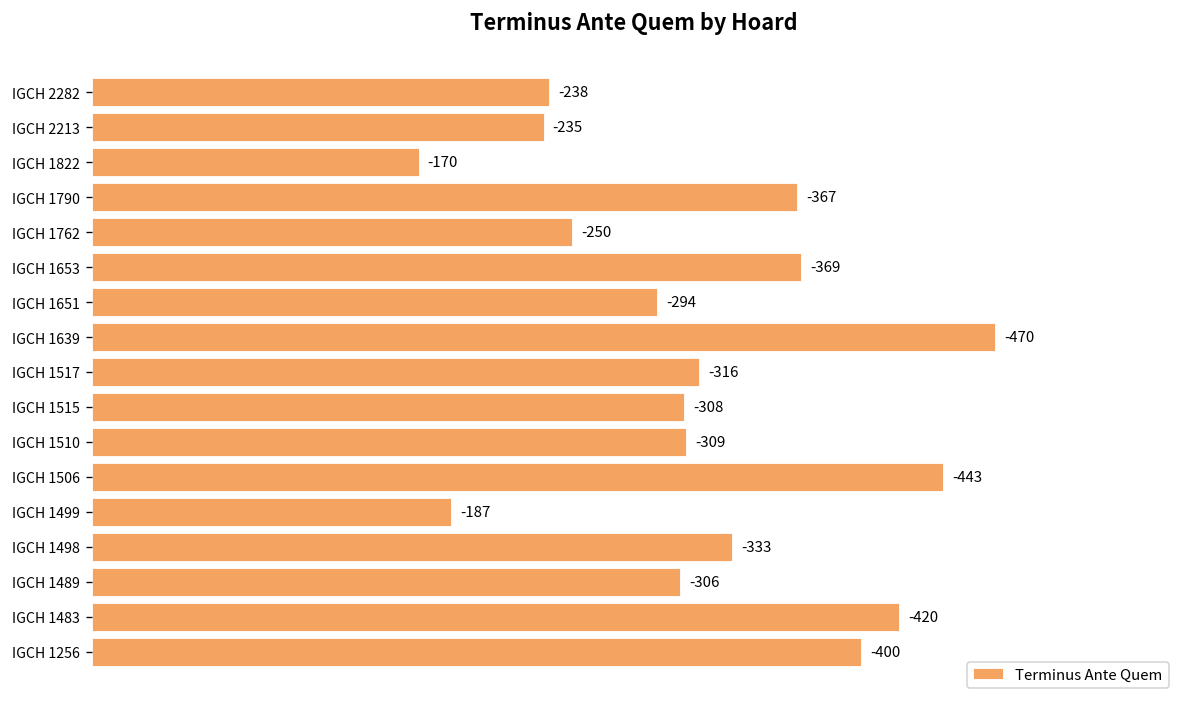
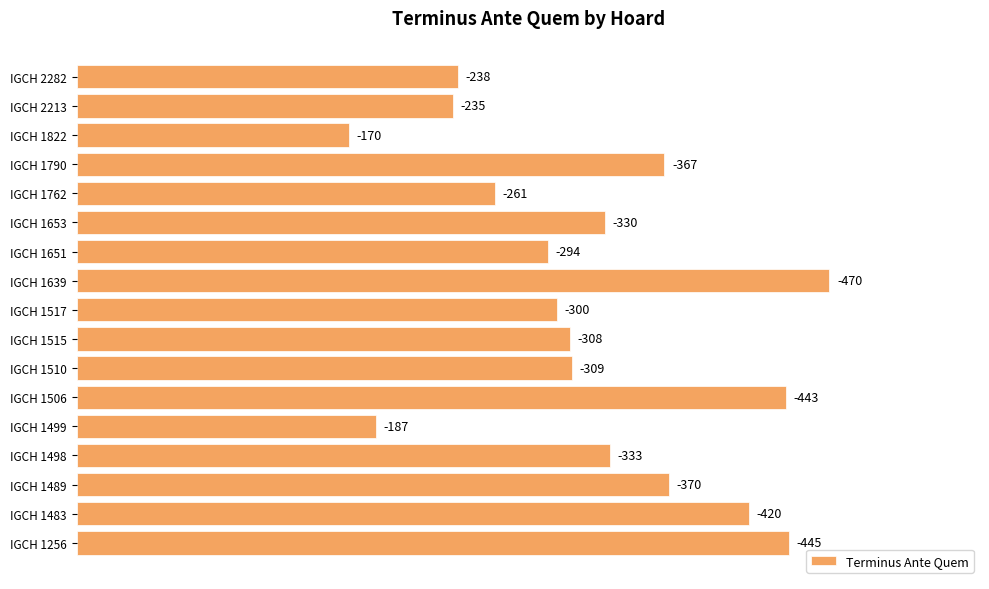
  {
-   "IGCH 1762": -250,
-   "IGCH 1653": -369,
-   "IGCH 1517": -316,
-   "IGCH 1489": -306,
-   "IGCH 1256": -400
+   "IGCH 1762": -261,
+   "IGCH 1653": -330,
+   "IGCH 1517": -300,
+   "IGCH 1489": -370,
+   "IGCH 1256": -445
  }
